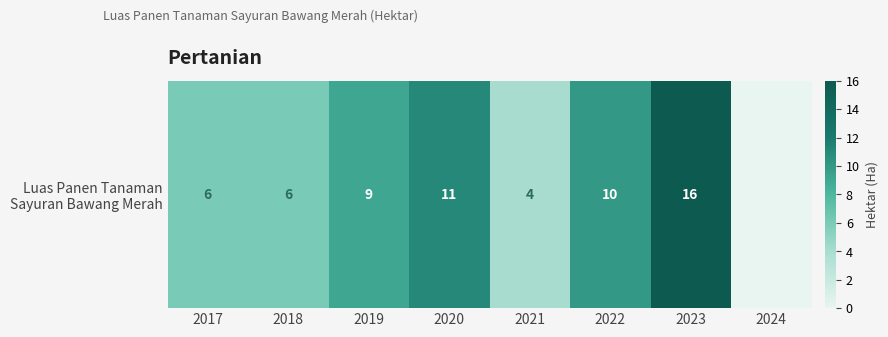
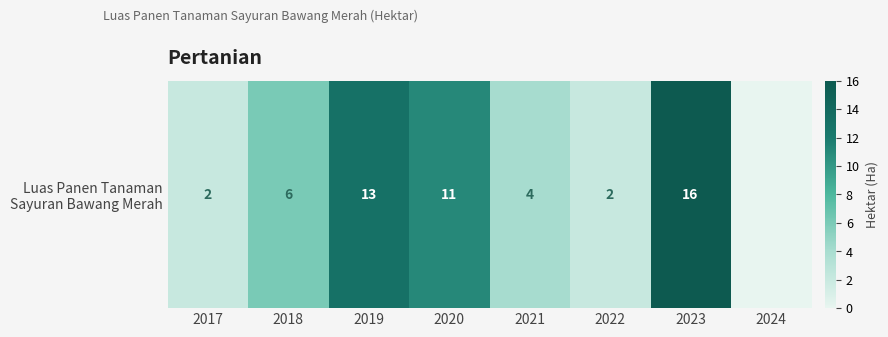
  {
    "Luas Panen Tanaman Sayuran Bawang Merah": {
-     "2017": 6,
+     "2017": 2,
      "2018": 6,
-     "2019": 9,
+     "2019": 13,
      "2020": 11,
      "2021": 4,
-     "2022": 10,
+     "2022": 2,
      "2023": 16
    }
  }
